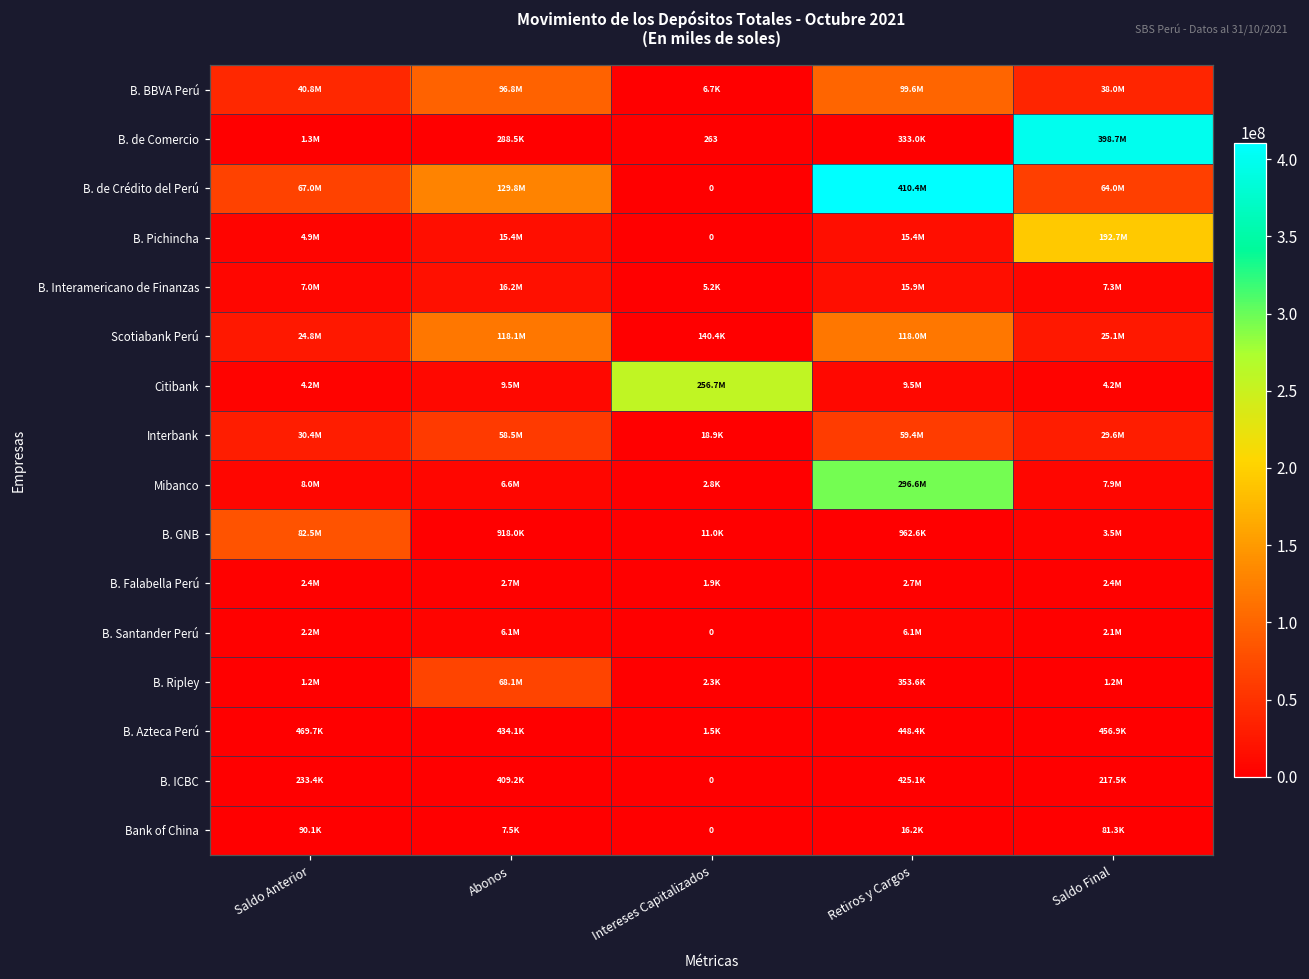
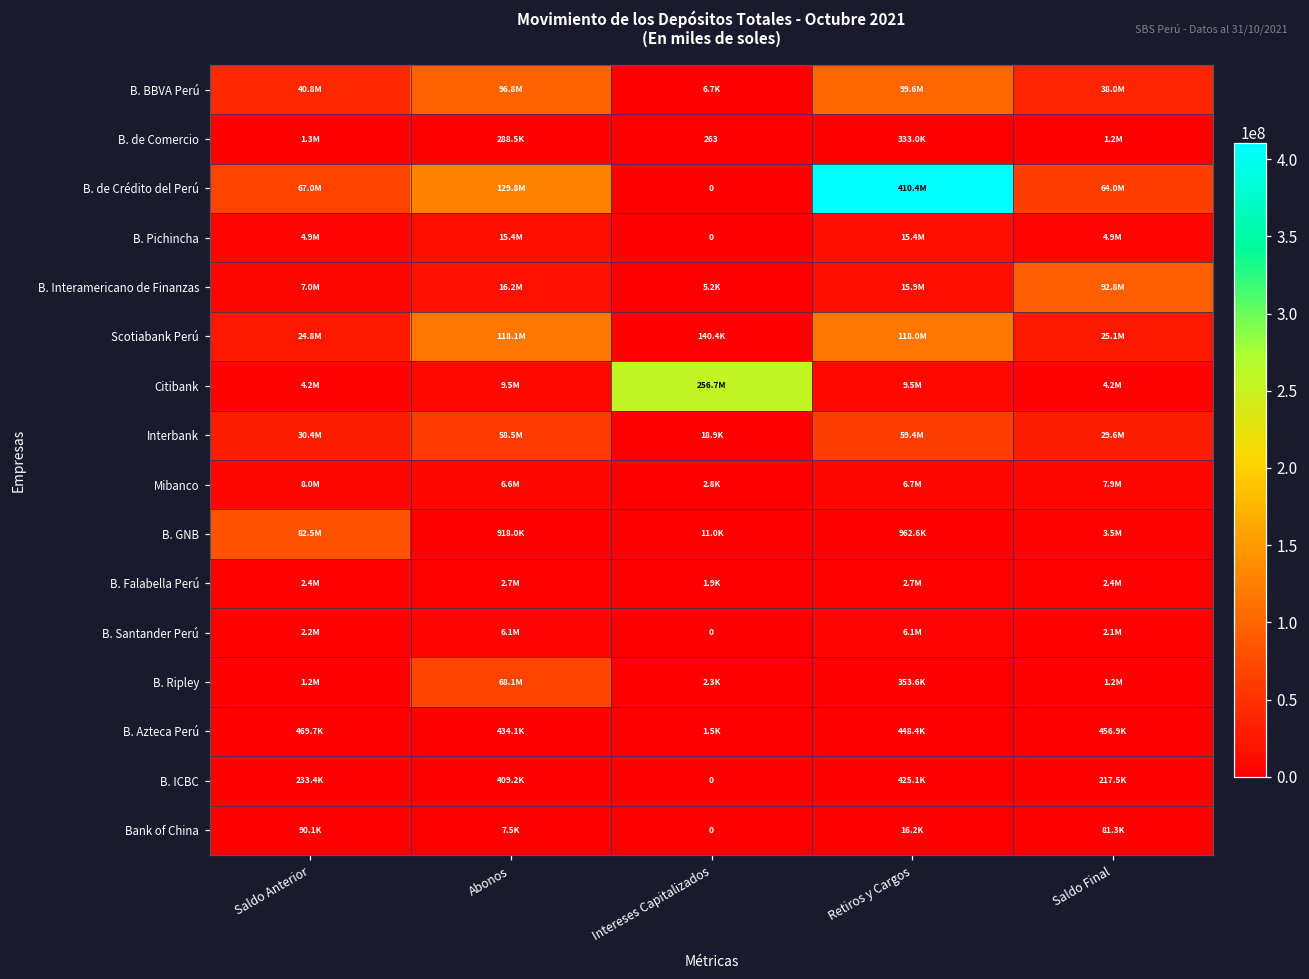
  {
    "B. BBVA Perú": {
      "Saldo Anterior": "40.8M",
      "Abonos": "96.8M",
      "Intereses Capitalizados": "6.7K",
      "Retiros y Cargos": "99.6M",
      "Saldo Final": "38.0M"
    },
    "B. de Comercio": {
      "Saldo Anterior": "1.3M",
      "Abonos": "288.5K",
      "Intereses Capitalizados": "263",
      "Retiros y Cargos": "333.0K",
-     "Saldo Final": "398.7M"
+     "Saldo Final": "1.2M"
    },
    "B. de Crédito del Perú": {
      "Saldo Anterior": "67.0M",
      "Abonos": "129.8M",
      "Intereses Capitalizados": "0",
      "Retiros y Cargos": "410.4M",
      "Saldo Final": "64.0M"
    },
    "B. Pichincha": {
      "Saldo Anterior": "4.9M",
      "Abonos": "15.4M",
      "Intereses Capitalizados": "0",
      "Retiros y Cargos": "15.4M",
-     "Saldo Final": "192.7M"
+     "Saldo Final": "4.9M"
    },
    "B. Interamericano de Finanzas": {
      "Saldo Anterior": "7.0M",
      "Abonos": "16.2M",
      "Intereses Capitalizados": "5.2K",
      "Retiros y Cargos": "15.9M",
-     "Saldo Final": "7.3M"
+     "Saldo Final": "92.8M"
    },
    "Scotiabank Perú": {
      "Saldo Anterior": "24.8M",
      "Abonos": "118.1M",
      "Intereses Capitalizados": "140.4K",
      "Retiros y Cargos": "118.0M",
      "Saldo Final": "25.1M"
    },
    "Citibank": {
      "Saldo Anterior": "4.2M",
      "Abonos": "9.5M",
      "Intereses Capitalizados": "256.7M",
      "Retiros y Cargos": "9.5M",
      "Saldo Final": "4.2M"
    },
    "Interbank": {
      "Saldo Anterior": "30.4M",
      "Abonos": "58.5M",
      "Intereses Capitalizados": "18.9K",
      "Retiros y Cargos": "59.4M",
      "Saldo Final": "29.6M"
    },
    "Mibanco": {
      "Saldo Anterior": "8.0M",
      "Abonos": "6.6M",
      "Intereses Capitalizados": "2.8K",
-     "Retiros y Cargos": "296.6M",
+     "Retiros y Cargos": "6.7M",
      "Saldo Final": "7.9M"
    },
    "B. GNB": {
      "Saldo Anterior": "82.5M",
      "Abonos": "918.0K",
      "Intereses Capitalizados": "11.0K",
      "Retiros y Cargos": "962.6K",
      "Saldo Final": "3.5M"
    },
    "B. Falabella Perú": {
      "Saldo Anterior": "2.4M",
      "Abonos": "2.7M",
      "Intereses Capitalizados": "1.9K",
      "Retiros y Cargos": "2.7M",
      "Saldo Final": "2.4M"
    },
    "B. Santander Perú": {
      "Saldo Anterior": "2.2M",
      "Abonos": "6.1M",
      "Intereses Capitalizados": "0",
      "Retiros y Cargos": "6.1M",
      "Saldo Final": "2.1M"
    },
    "B. Ripley": {
      "Saldo Anterior": "1.2M",
      "Abonos": "68.1M",
      "Intereses Capitalizados": "2.3K",
      "Retiros y Cargos": "353.6K",
      "Saldo Final": "1.2M"
    },
    "B. Azteca Perú": {
      "Saldo Anterior": "469.7K",
      "Abonos": "434.1K",
      "Intereses Capitalizados": "1.5K",
      "Retiros y Cargos": "448.4K",
      "Saldo Final": "456.9K"
    },
    "B. ICBC": {
      "Saldo Anterior": "233.4K",
      "Abonos": "409.2K",
      "Intereses Capitalizados": "0",
      "Retiros y Cargos": "425.1K",
      "Saldo Final": "217.5K"
    },
    "Bank of China": {
      "Saldo Anterior": "90.1K",
      "Abonos": "7.5K",
      "Intereses Capitalizados": "0",
      "Retiros y Cargos": "16.2K",
      "Saldo Final": "81.3K"
    }
  }
